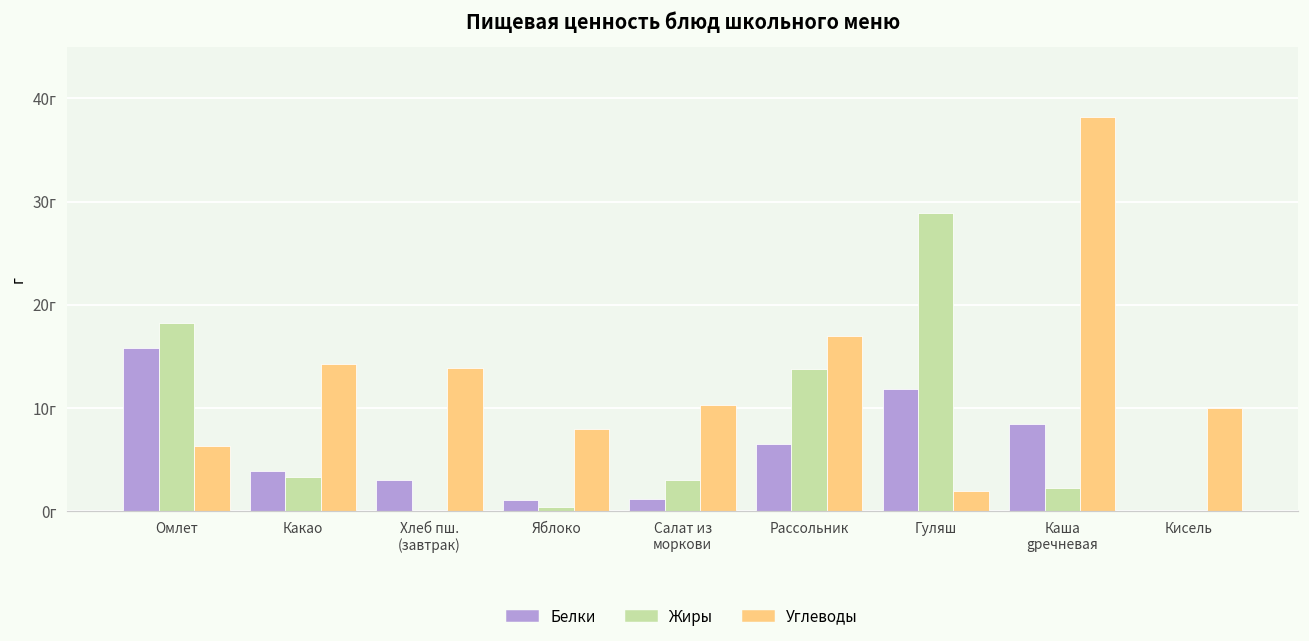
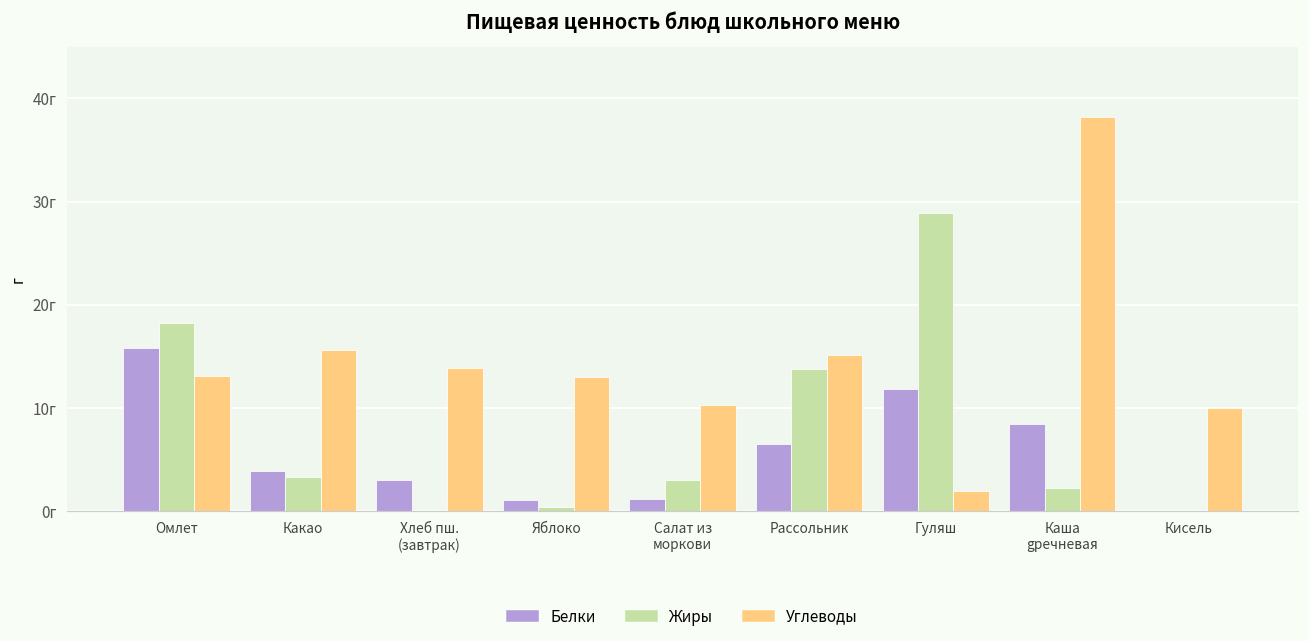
  {
    "Белки": {
      "Омлет": "16г",
      "Какао": "4г",
      "Хлеб пш. (завтрак)": "3г",
      "Яблоко": "1г",
      "Салат из моркови": "1г",
      "Рассольник": "7г",
      "Гуляш": "12г",
      "Каша gречневая": "8г",
      "Кисель": "0г"
    },
    "Жиры": {
      "Омлет": "18г",
      "Какао": "3г",
      "Хлеб пш. (завтрак)": "0г",
      "Яблоко": "0г",
      "Салат из моркови": "3г",
      "Рассольник": "14г",
      "Гуляш": "29г",
      "Каша gречневая": "2г",
      "Кисель": "0г"
    },
    "Углеводы": {
-     "Омлет": "6г",
-     "Какао": "14г",
+     "Омлет": "13г",
+     "Какао": "16г",
      "Хлеб пш. (завтрак)": "14г",
-     "Яблоко": "8г",
+     "Яблоко": "13г",
      "Салат из моркови": "10г",
-     "Рассольник": "17г",
+     "Рассольник": "15г",
      "Гуляш": "2г",
      "Каша gречневая": "38г",
      "Кисель": "10г"
    }
  }
